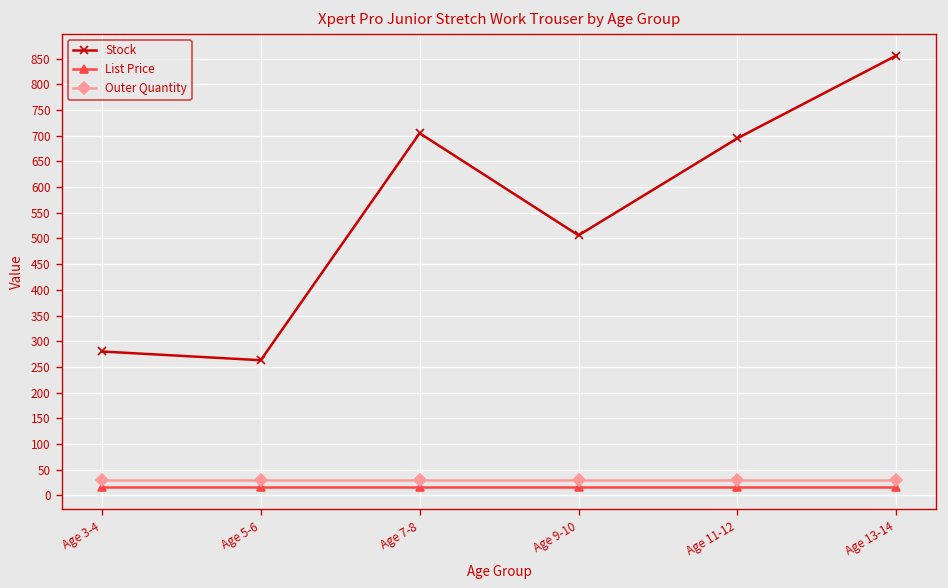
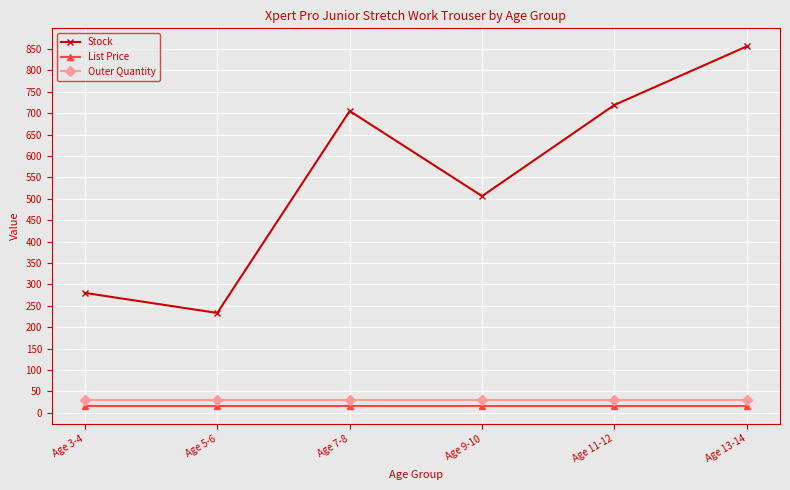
  {
    "Stock": {
      "Age 3-4": 280,
-     "Age 5-6": 260,
+     "Age 5-6": 230,
      "Age 7-8": 700,
      "Age 9-10": 510,
-     "Age 11-12": 700,
+     "Age 11-12": 720,
      "Age 13-14": 860
    },
    "List Price": {
      "Age 3-4": 20,
      "Age 5-6": 20,
      "Age 7-8": 20,
      "Age 9-10": 20,
      "Age 11-12": 20,
      "Age 13-14": 20
    },
    "Outer Quantity": {
      "Age 3-4": 30,
      "Age 5-6": 30,
      "Age 7-8": 30,
      "Age 9-10": 30,
      "Age 11-12": 30,
      "Age 13-14": 30
    }
  }
